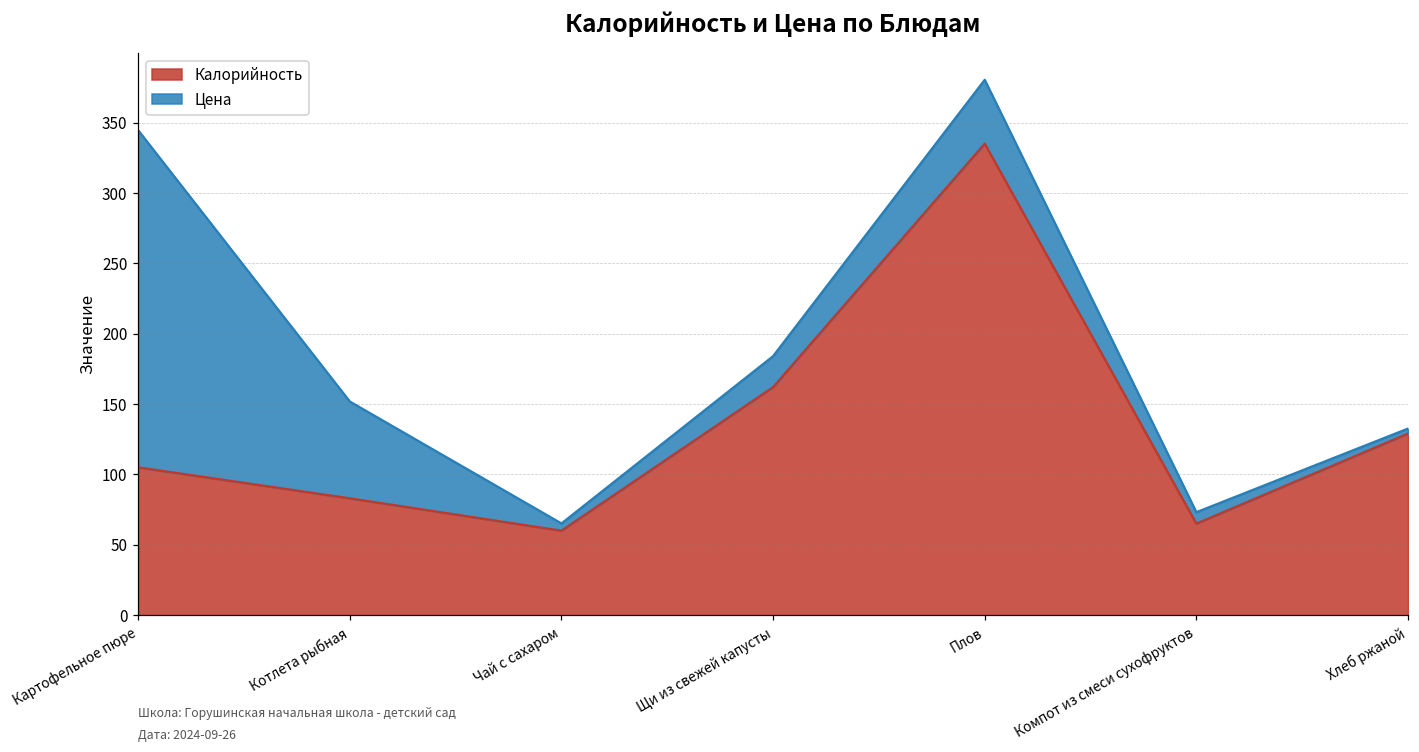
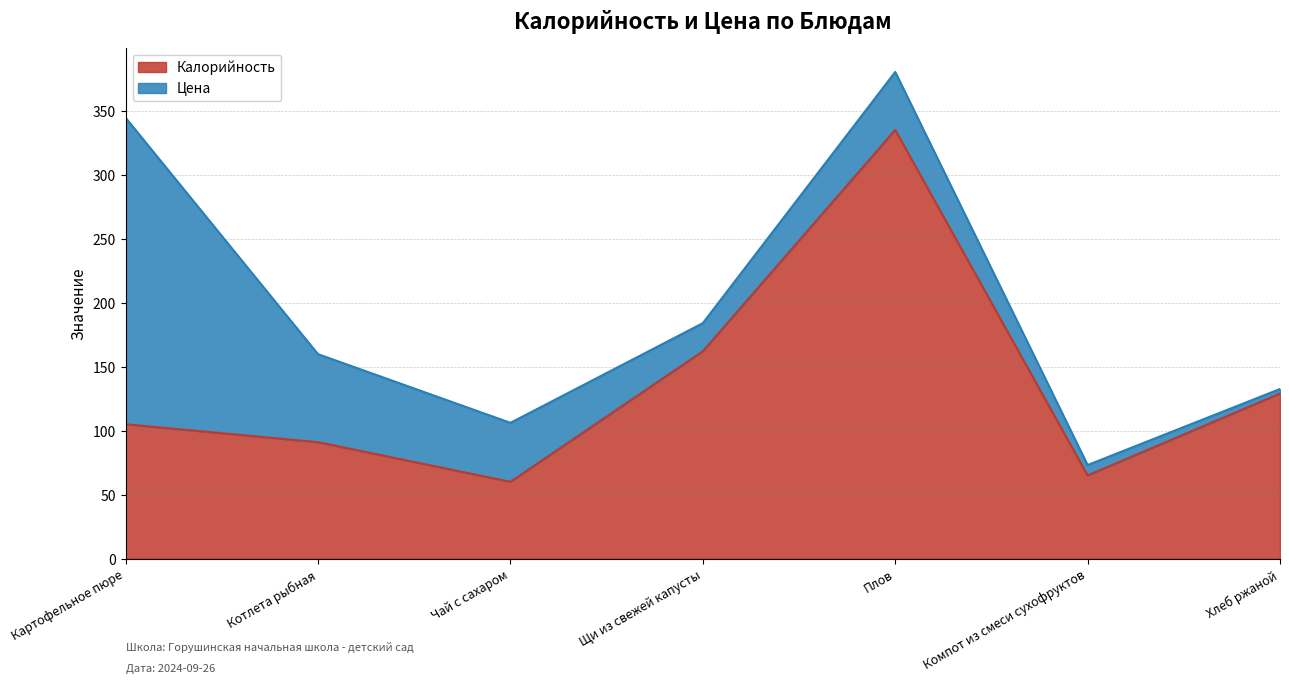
  {
    "Калорийность": {
      "Картофельное пюре": 105,
-     "Котлета рыбная": 83,
+     "Котлета рыбная": 91,
      "Чай с сахаром": 60,
      "Щи из свежей капусты": 162,
      "Плов": 335,
      "Компот из смеси сухофруктов": 65,
      "Хлеб ржаной": 129
    },
    "Цена": {
      "Картофельное пюре": 240,
      "Котлета рыбная": 69,
-     "Чай с сахаром": 5,
+     "Чай с сахаром": 46,
      "Щи из свежей капусты": 22,
      "Плов": 45,
      "Компот из смеси сухофруктов": 8,
      "Хлеб ржаной": 4
    }
  }
